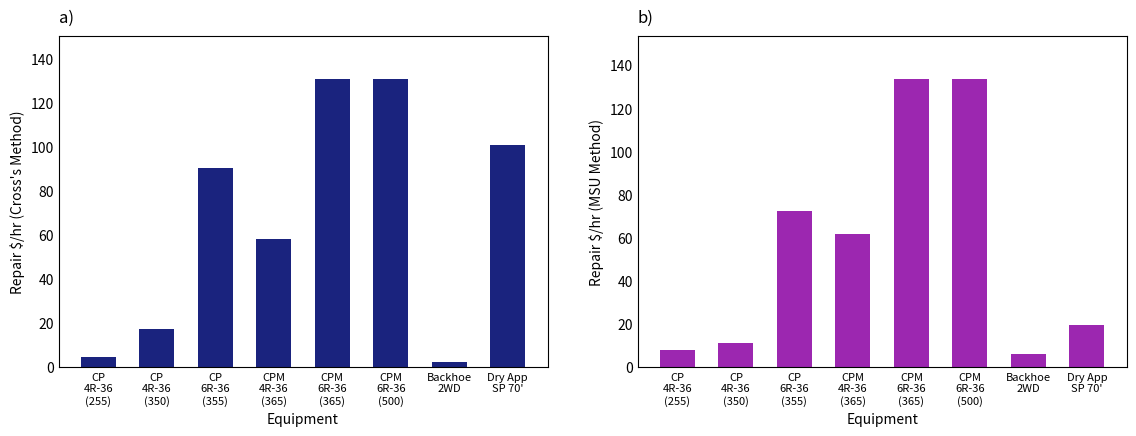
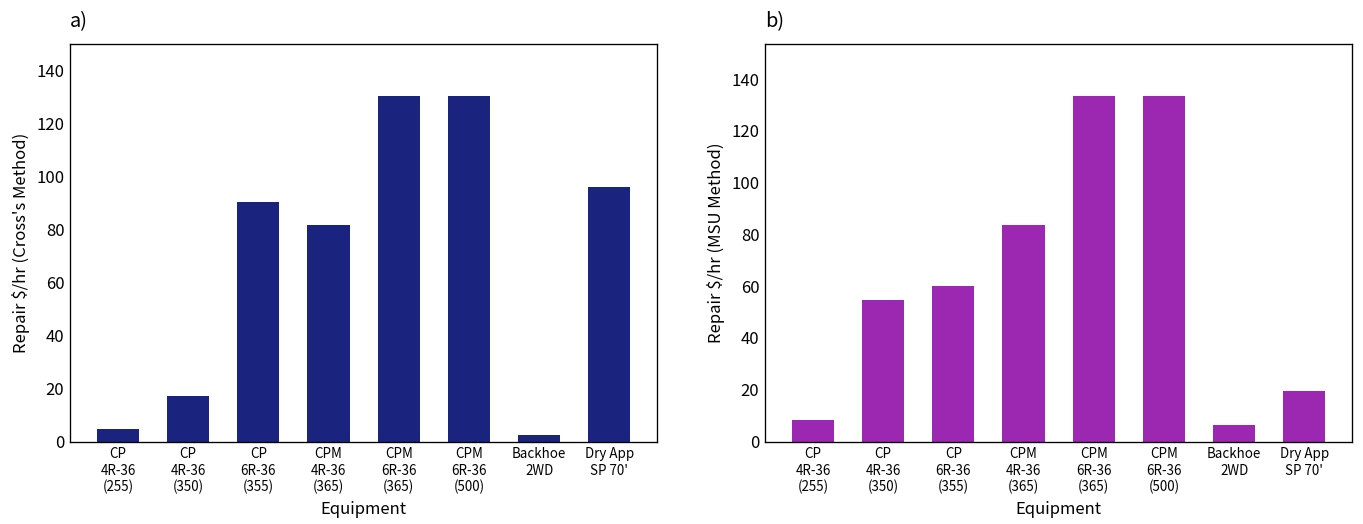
  {
    "a)": {
      "CP 4R-36 (255)": 5,
      "CP 4R-36 (350)": 17,
      "CP 6R-36 (355)": 90,
-     "CPM 4R-36 (365)": 58,
+     "CPM 4R-36 (365)": 82,
      "CPM 6R-36 (365)": 130,
      "CPM 6R-36 (500)": 130,
      "Backhoe 2WD": 3,
-     "Dry App SP 70'": 101
+     "Dry App SP 70'": 96
    },
    "b)": {
      "CP 4R-36 (255)": 8,
-     "CP 4R-36 (350)": 11,
-     "CP 6R-36 (355)": 73,
-     "CPM 4R-36 (365)": 62,
+     "CP 4R-36 (350)": 55,
+     "CP 6R-36 (355)": 60,
+     "CPM 4R-36 (365)": 84,
      "CPM 6R-36 (365)": 133,
      "CPM 6R-36 (500)": 133,
      "Backhoe 2WD": 6,
      "Dry App SP 70'": 20
    }
  }
